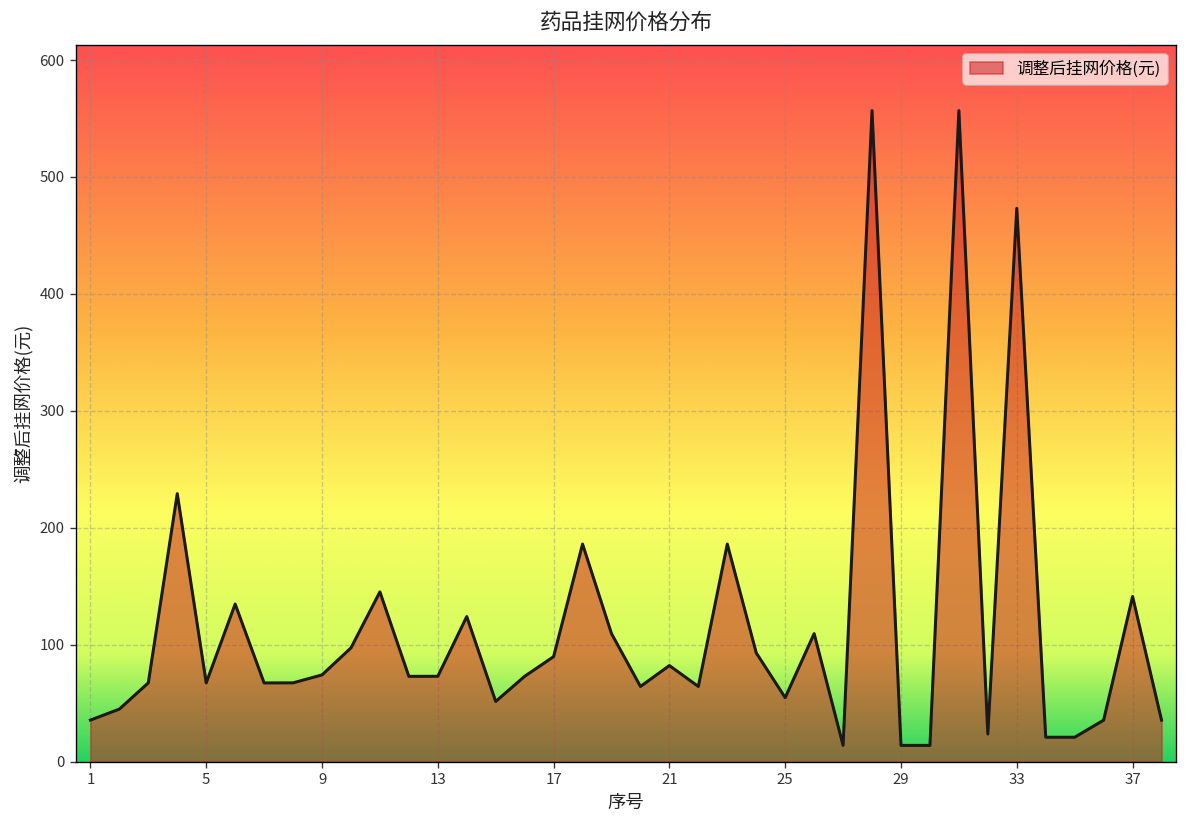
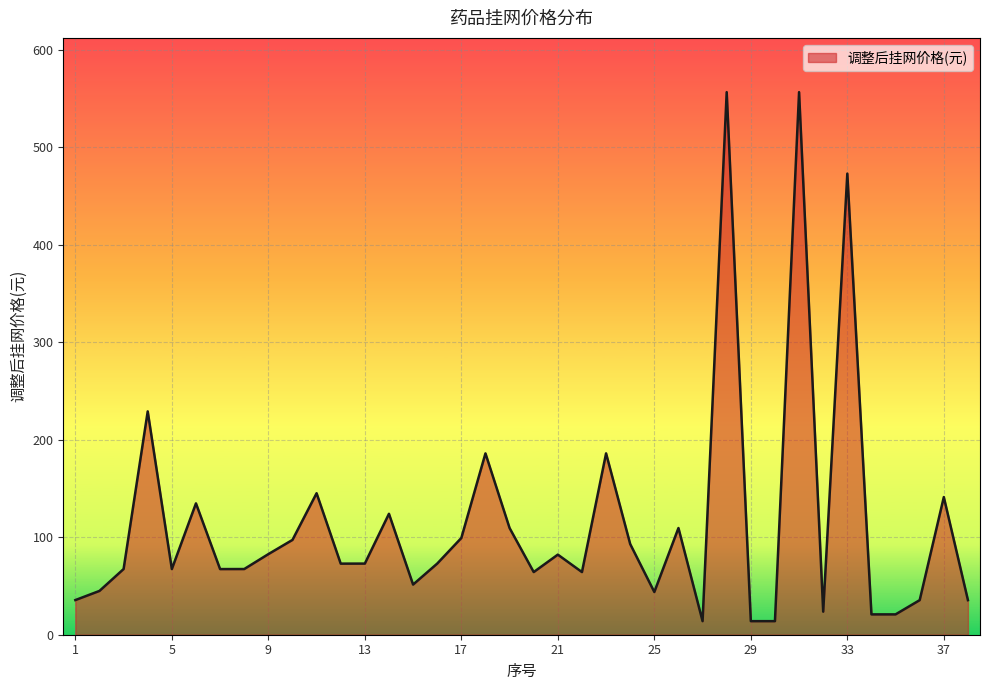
  {
    "1": 40,
    "5": 70,
-   "9": 70,
+   "9": 80,
    "13": 70,
-   "17": 90,
+   "17": 100,
    "21": 80,
-   "25": 50,
+   "25": 40,
    "29": 10,
    "33": 470,
    "37": 140
  }
